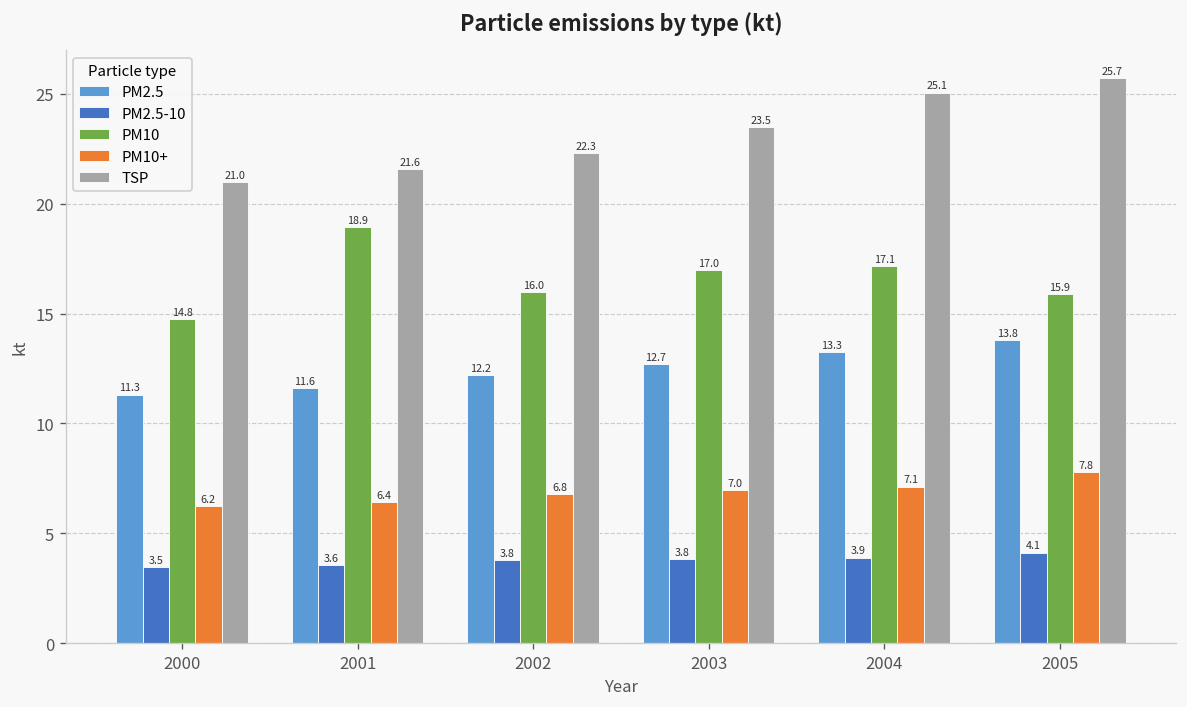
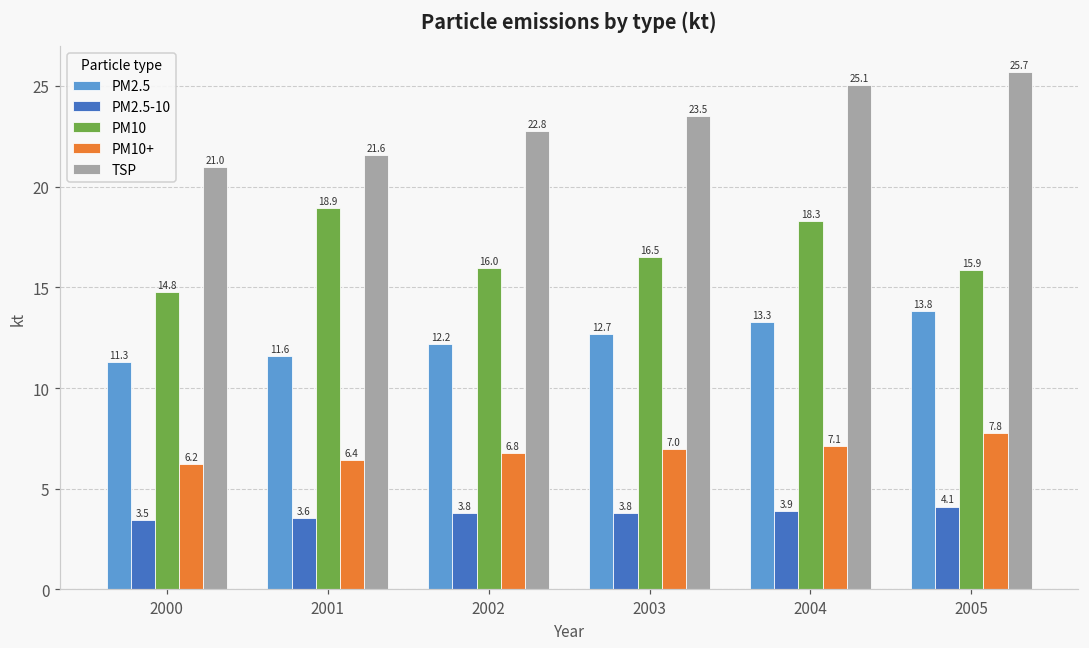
  {
    "PM10": {
      "2000": 14.8,
      "2001": 18.9,
      "2002": 16.0,
-     "2003": 17.0,
-     "2004": 17.1,
+     "2003": 16.5,
+     "2004": 18.3,
      "2005": 15.9
    },
    "PM10+": {
      "2000": 6.2,
      "2001": 6.4,
      "2002": 6.8,
      "2003": 7.0,
      "2004": 7.1,
      "2005": 7.8
    },
    "TSP": {
      "2000": 21.0,
      "2001": 21.6,
-     "2002": 22.3,
+     "2002": 22.8,
      "2003": 23.5,
      "2004": 25.1,
      "2005": 25.7
    }
  }
